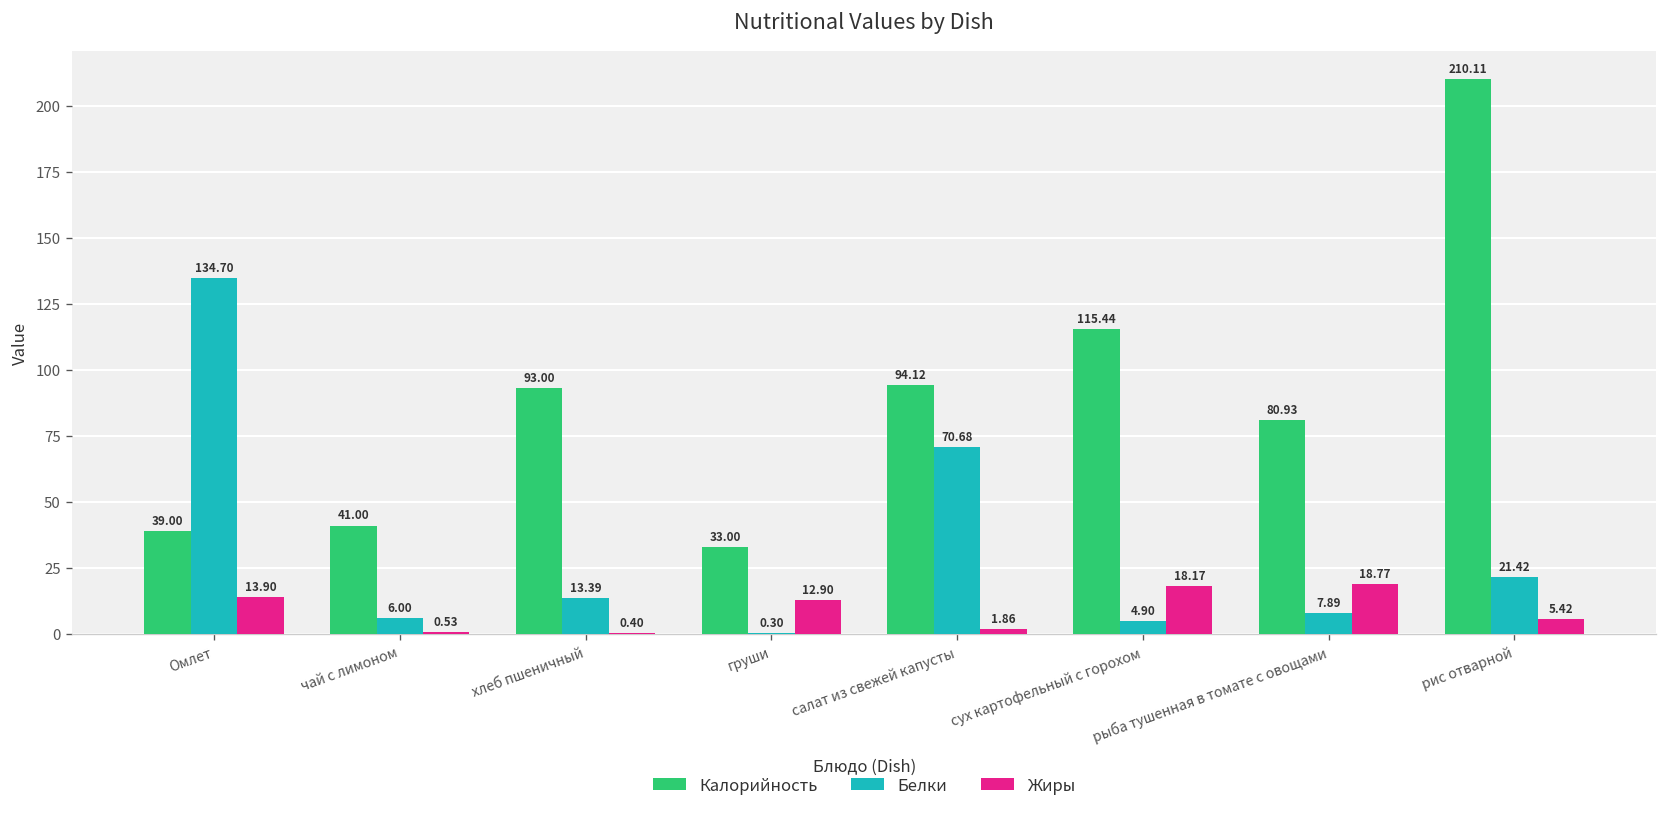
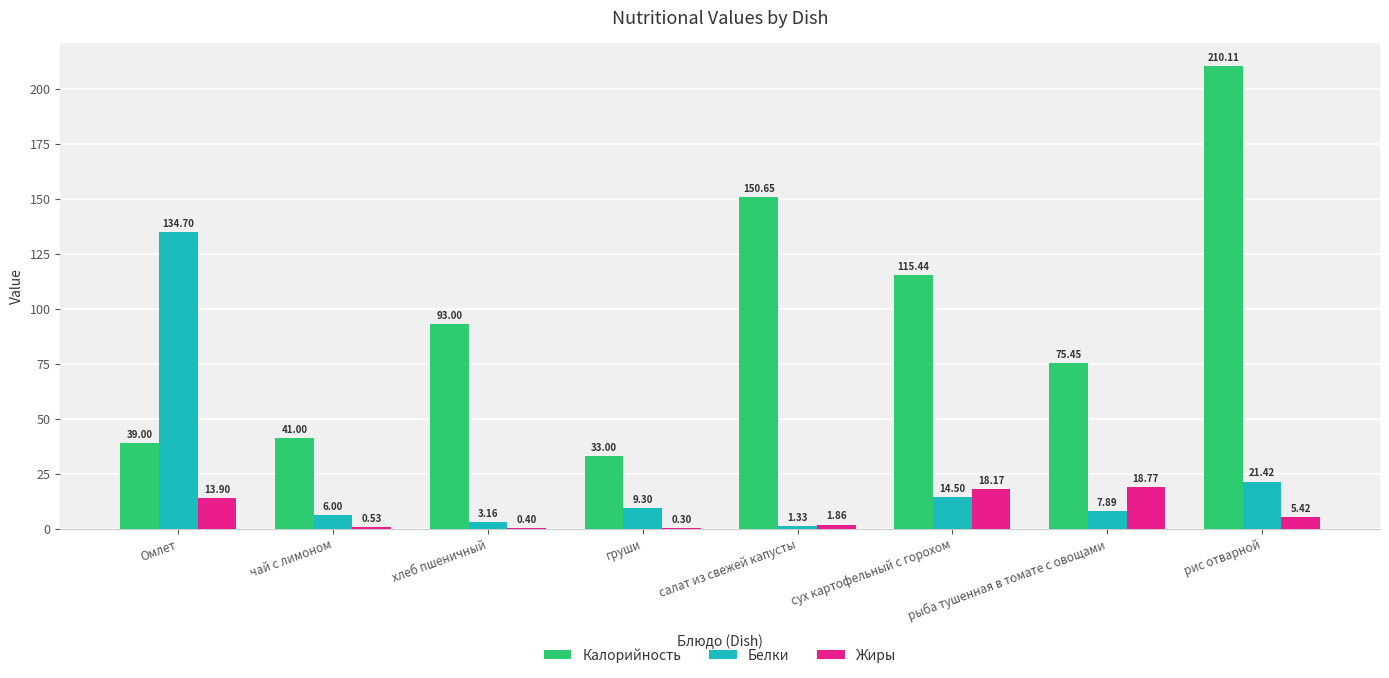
  {
    "Калорийность": {
      "Омлет": 39.00,
      "чай с лимоном": 41.00,
      "хлеб пшеничный": 93.00,
      "груши": 33.00,
-     "салат из свежей капусты": 94.12,
+     "салат из свежей капусты": 150.65,
      "сух картофельный с горохом": 115.44,
-     "рыба тушенная в томате с овощами": 80.93,
+     "рыба тушенная в томате с овощами": 75.45,
      "рис отварной": 210.11
    },
    "Белки": {
      "Омлет": 134.70,
      "чай с лимоном": 6.00,
-     "хлеб пшеничный": 13.39,
-     "груши": 0.30,
-     "салат из свежей капусты": 70.68,
-     "сух картофельный с горохом": 4.90,
+     "хлеб пшеничный": 3.16,
+     "груши": 9.30,
+     "салат из свежей капусты": 1.33,
+     "сух картофельный с горохом": 14.50,
      "рыба тушенная в томате с овощами": 7.89,
      "рис отварной": 21.42
    },
    "Жиры": {
      "Омлет": 13.90,
      "чай с лимоном": 0.53,
      "хлеб пшеничный": 0.40,
-     "груши": 12.90,
+     "груши": 0.30,
      "салат из свежей капусты": 1.86,
      "сух картофельный с горохом": 18.17,
      "рыба тушенная в томате с овощами": 18.77,
      "рис отварной": 5.42
    }
  }
